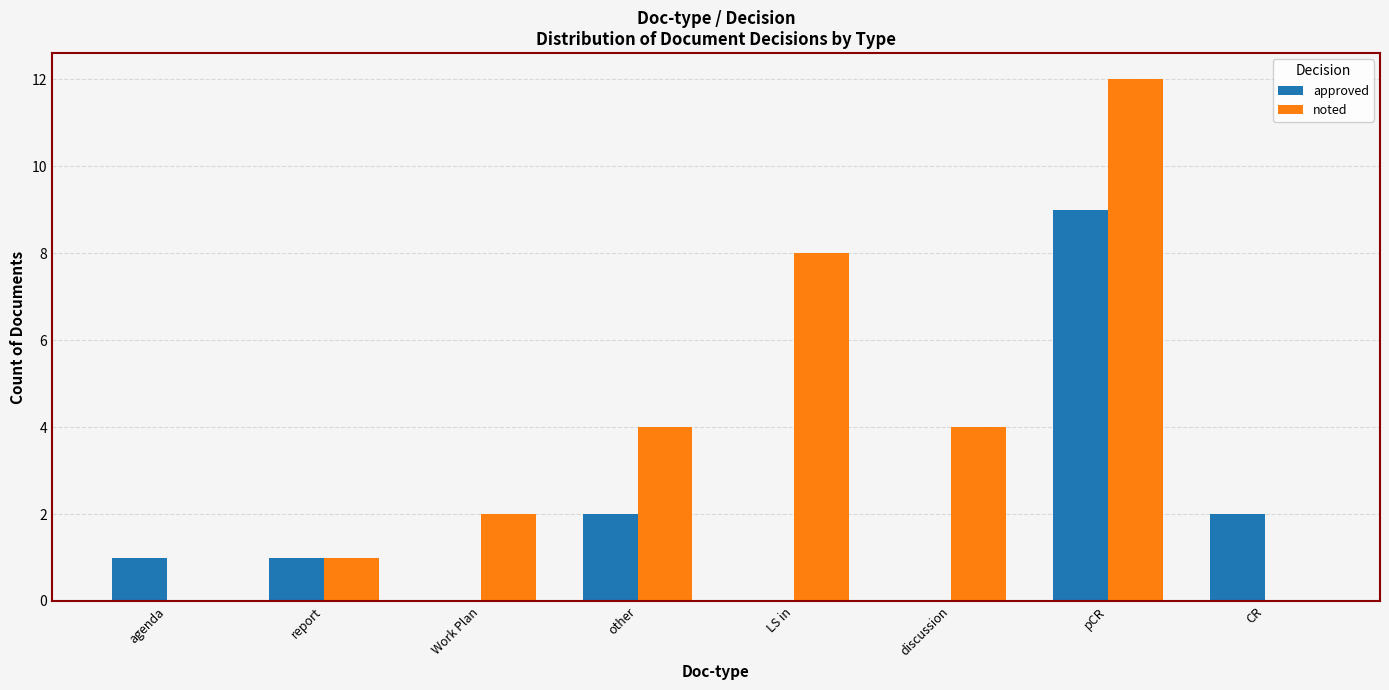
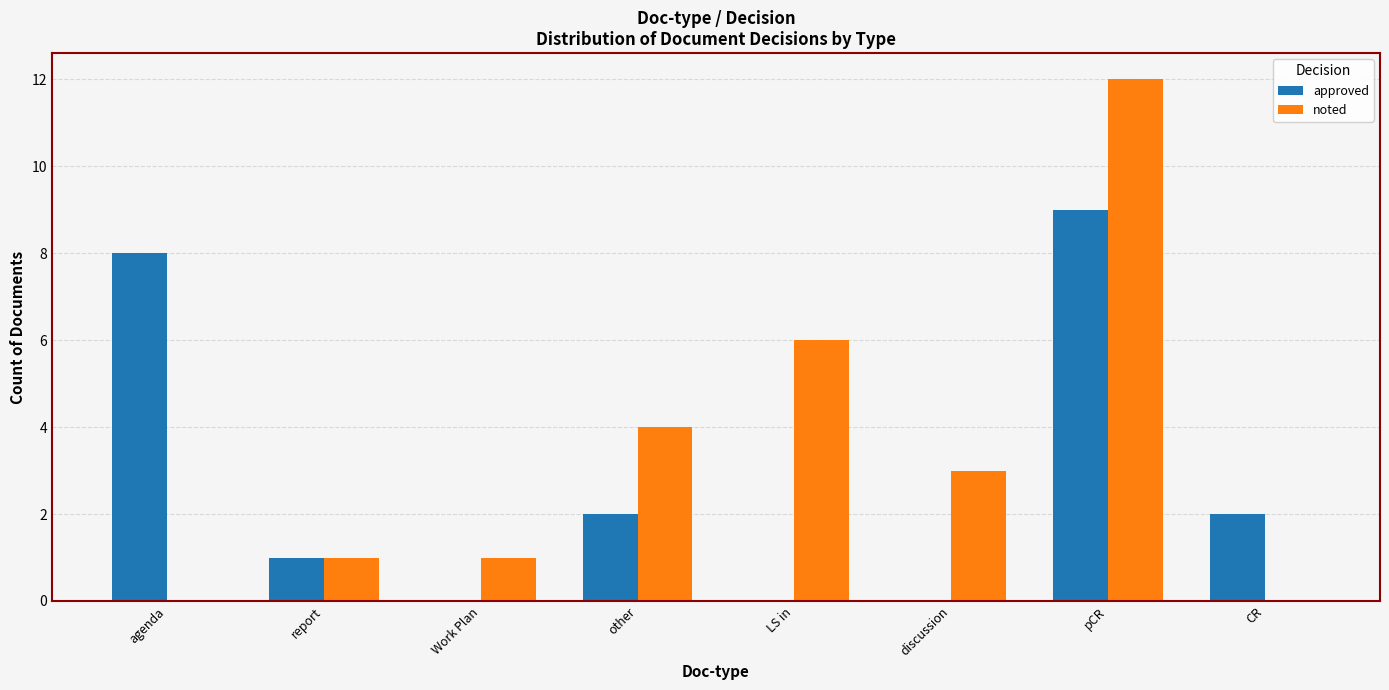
  {
    "approved": {
-     "agenda": 1,
+     "agenda": 8,
      "report": 1,
      "Work Plan": 0,
      "other": 2,
      "LS in": 0,
      "discussion": 0,
      "pCR": 9,
      "CR": 2
    },
    "noted": {
      "agenda": 0,
      "report": 1,
-     "Work Plan": 2,
+     "Work Plan": 1,
      "other": 4,
-     "LS in": 8,
-     "discussion": 4,
+     "LS in": 6,
+     "discussion": 3,
      "pCR": 12,
      "CR": 0
    }
  }
